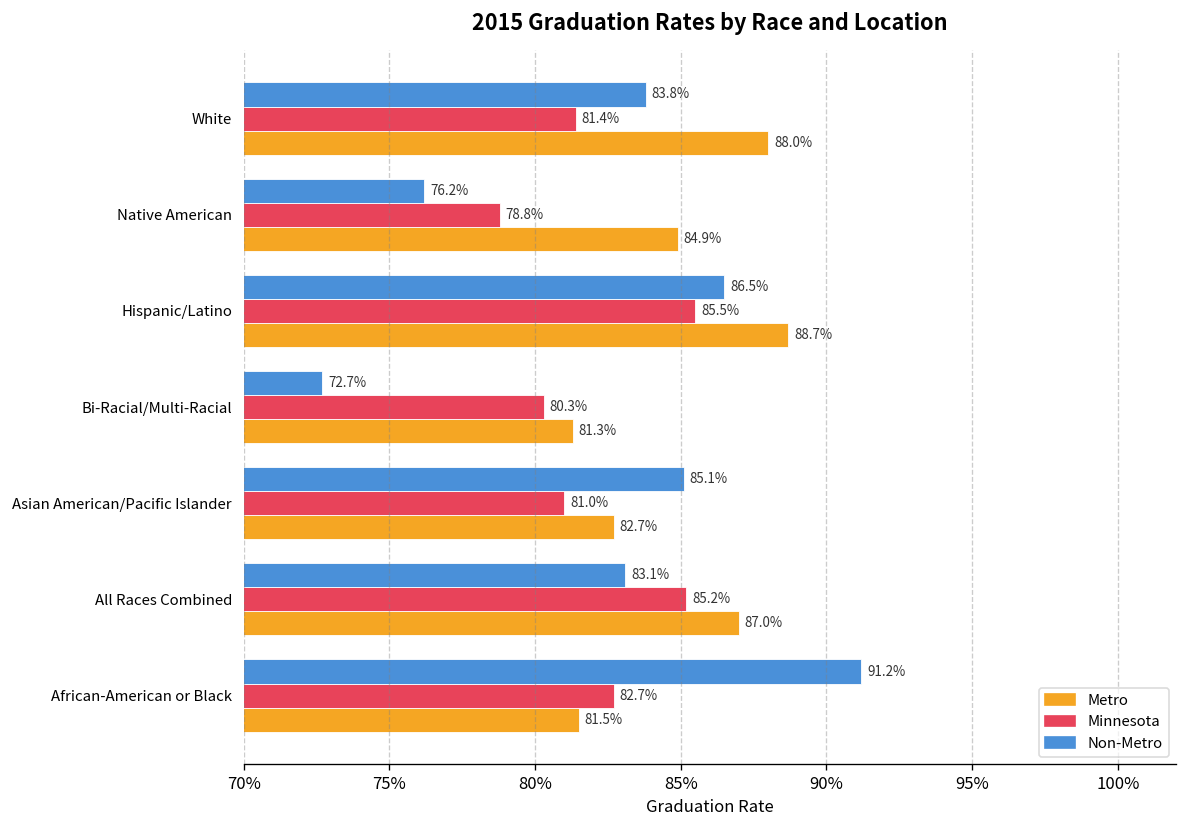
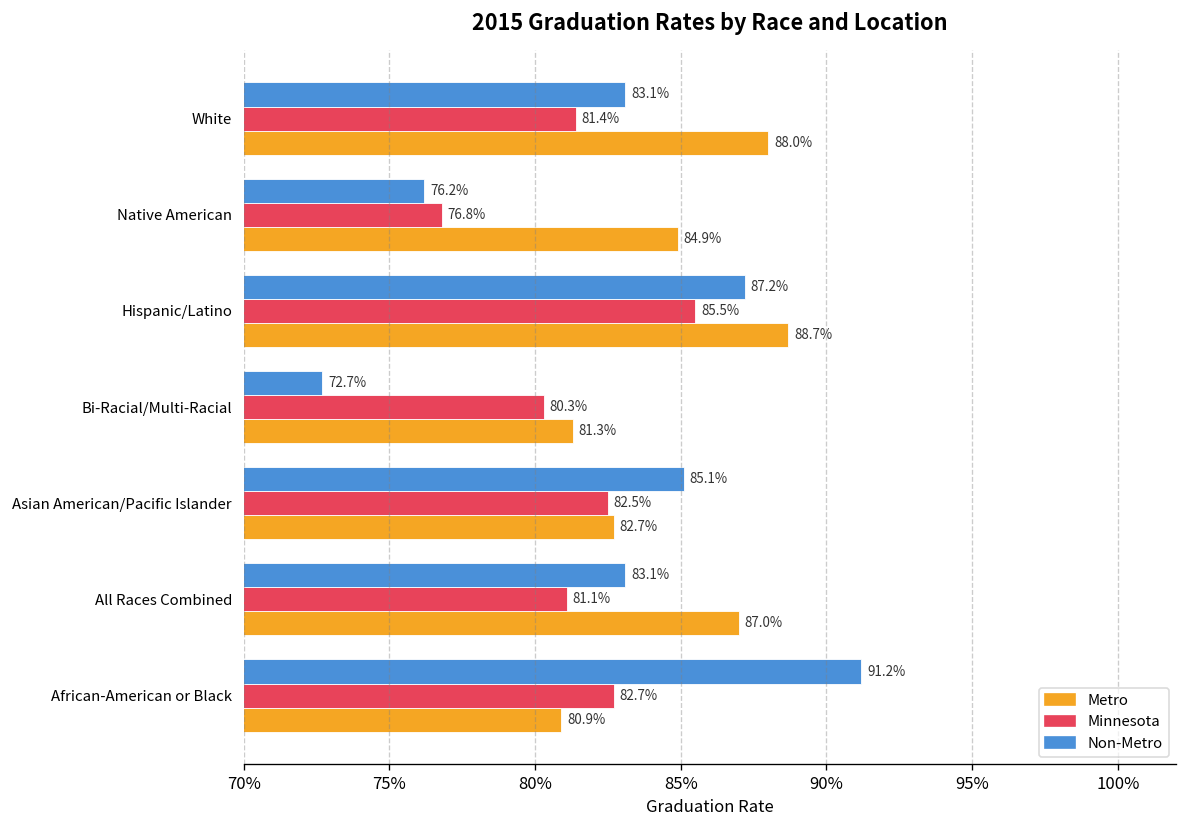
  {
    "Metro": {
      "White": "88.0%",
      "Native American": "84.9%",
      "Hispanic/Latino": "88.7%",
      "Bi-Racial/Multi-Racial": "81.3%",
      "Asian American/Pacific Islander": "82.7%",
      "All Races Combined": "87.0%",
-     "African-American or Black": "81.5%"
+     "African-American or Black": "80.9%"
    },
    "Minnesota": {
      "White": "81.4%",
-     "Native American": "78.8%",
+     "Native American": "76.8%",
      "Hispanic/Latino": "85.5%",
      "Bi-Racial/Multi-Racial": "80.3%",
-     "Asian American/Pacific Islander": "81.0%",
-     "All Races Combined": "85.2%",
+     "Asian American/Pacific Islander": "82.5%",
+     "All Races Combined": "81.1%",
      "African-American or Black": "82.7%"
    },
    "Non-Metro": {
-     "White": "83.8%",
+     "White": "83.1%",
      "Native American": "76.2%",
-     "Hispanic/Latino": "86.5%",
+     "Hispanic/Latino": "87.2%",
      "Bi-Racial/Multi-Racial": "72.7%",
      "Asian American/Pacific Islander": "85.1%",
      "All Races Combined": "83.1%",
      "African-American or Black": "91.2%"
    }
  }
